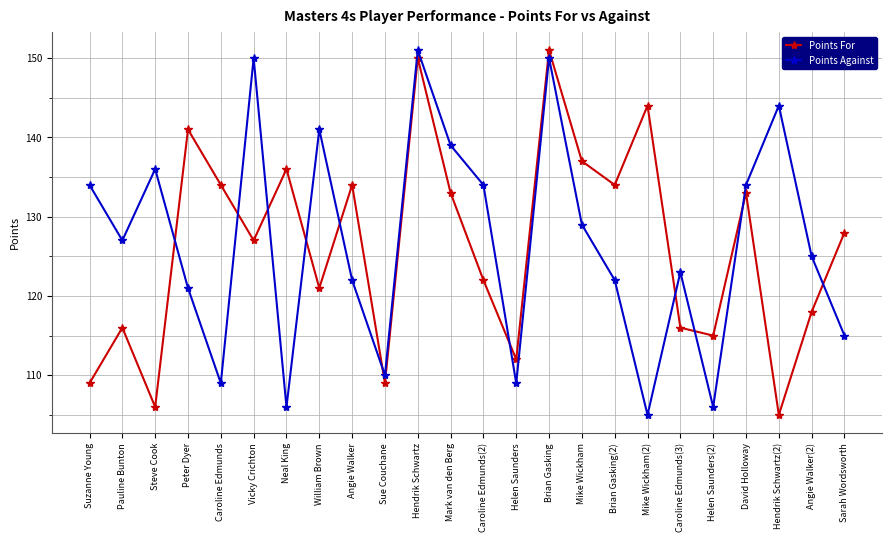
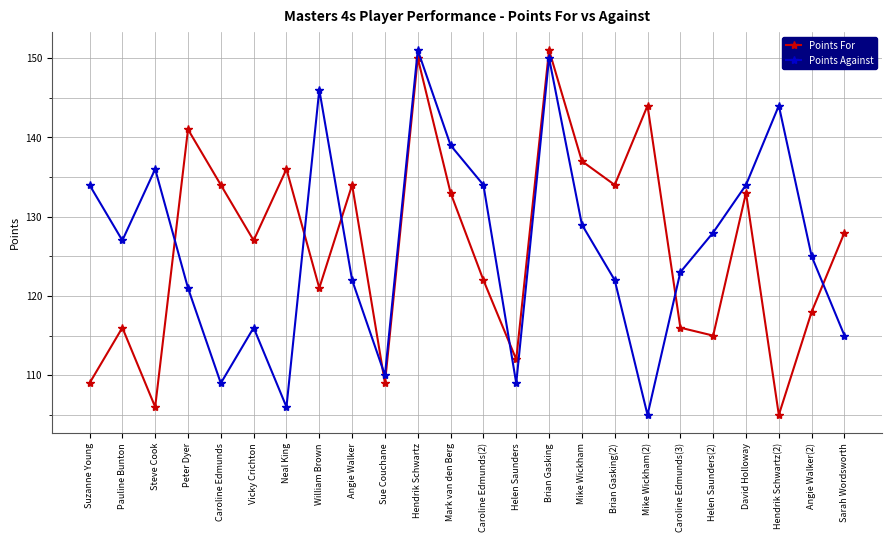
  {
    "Points For": {
      "Suzanne Young": 109,
      "Pauline Bunton": 116,
      "Steve Cook": 106,
      "Peter Dyer": 141,
      "Caroline Edmunds": 134,
      "Vicky Crichton": 127,
      "Neal King": 136,
      "William Brown": 121,
      "Angie Walker": 134,
      "Sue Couchane": 109,
      "Hendrik Schwartz": 150,
      "Mark van den Berg": 133,
      "Caroline Edmunds(2)": 122,
      "Helen Saunders": 112,
      "Brian Gasking": 151,
      "Mike Wickham": 137,
      "Brian Gasking(2)": 134,
      "Mike Wickham(2)": 144,
      "Caroline Edmunds(3)": 116,
      "Helen Saunders(2)": 115,
      "David Holloway": 133,
      "Hendrik Schwartz(2)": 105,
      "Angie Walker(2)": 118,
      "Sarah Wordsworth": 128
    },
    "Points Against": {
      "Suzanne Young": 134,
      "Pauline Bunton": 127,
      "Steve Cook": 136,
      "Peter Dyer": 121,
      "Caroline Edmunds": 109,
-     "Vicky Crichton": 150,
+     "Vicky Crichton": 116,
      "Neal King": 106,
-     "William Brown": 141,
+     "William Brown": 146,
      "Angie Walker": 122,
      "Sue Couchane": 110,
      "Hendrik Schwartz": 151,
      "Mark van den Berg": 139,
      "Caroline Edmunds(2)": 134,
      "Helen Saunders": 109,
      "Brian Gasking": 150,
      "Mike Wickham": 129,
      "Brian Gasking(2)": 122,
      "Mike Wickham(2)": 105,
      "Caroline Edmunds(3)": 123,
-     "Helen Saunders(2)": 106,
+     "Helen Saunders(2)": 128,
      "David Holloway": 134,
      "Hendrik Schwartz(2)": 144,
      "Angie Walker(2)": 125,
      "Sarah Wordsworth": 115
    }
  }
